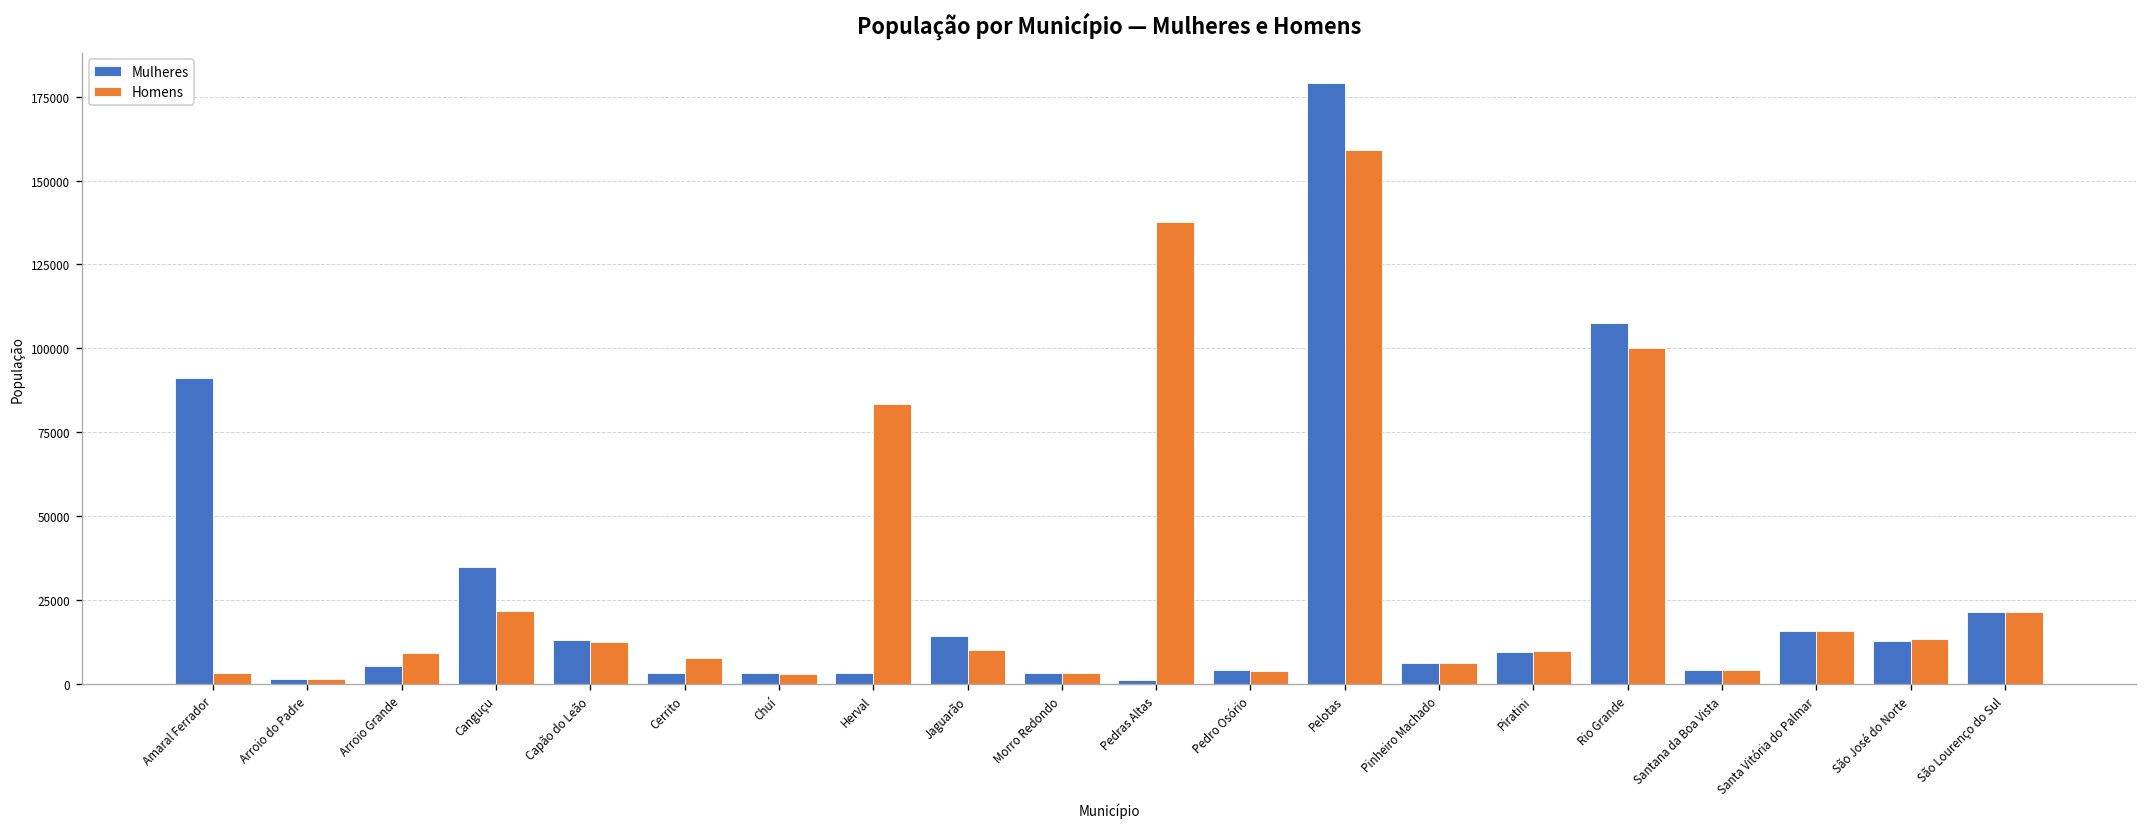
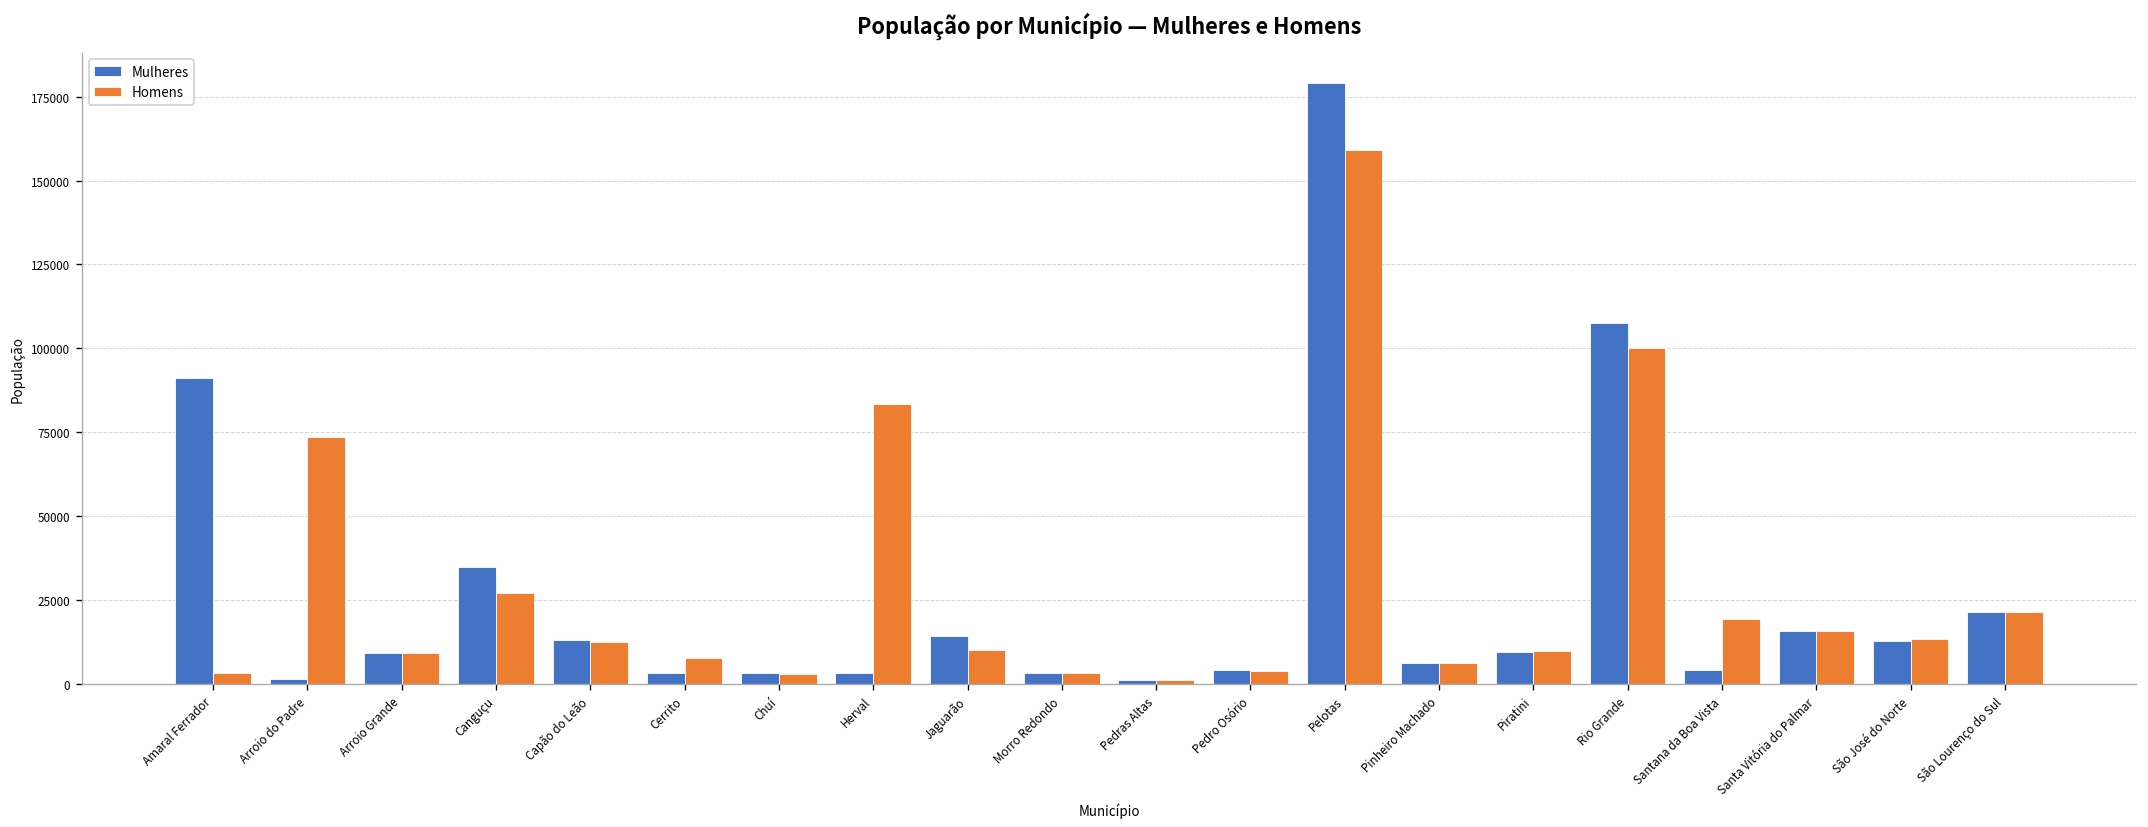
  {
    "Mulheres": {
      "Amaral Ferrador": 91000,
      "Arroio do Padre": 1000,
-     "Arroio Grande": 5000,
+     "Arroio Grande": 9000,
      "Canguçu": 35000,
      "Capão do Leão": 13000,
      "Cerrito": 3000,
      "Chuí": 3000,
      "Herval": 3000,
      "Jaguarão": 14000,
      "Morro Redondo": 3000,
      "Pedras Altas": 1000,
      "Pedro Osório": 4000,
      "Pelotas": 179000,
      "Pinheiro Machado": 6000,
      "Piratini": 10000,
      "Rio Grande": 107000,
      "Santana da Boa Vista": 4000,
      "Santa Vitória do Palmar": 16000,
      "São José do Norte": 13000,
      "São Lourenço do Sul": 21000
    },
    "Homens": {
      "Amaral Ferrador": 3000,
-     "Arroio do Padre": 1000,
+     "Arroio do Padre": 73000,
      "Arroio Grande": 9000,
-     "Canguçu": 22000,
+     "Canguçu": 27000,
      "Capão do Leão": 13000,
      "Cerrito": 8000,
      "Chuí": 3000,
      "Herval": 84000,
      "Jaguarão": 10000,
      "Morro Redondo": 3000,
-     "Pedras Altas": 138000,
+     "Pedras Altas": 1000,
      "Pedro Osório": 4000,
      "Pelotas": 159000,
      "Pinheiro Machado": 6000,
      "Piratini": 10000,
      "Rio Grande": 100000,
-     "Santana da Boa Vista": 4000,
+     "Santana da Boa Vista": 19000,
      "Santa Vitória do Palmar": 16000,
      "São José do Norte": 13000,
      "São Lourenço do Sul": 21000
    }
  }
